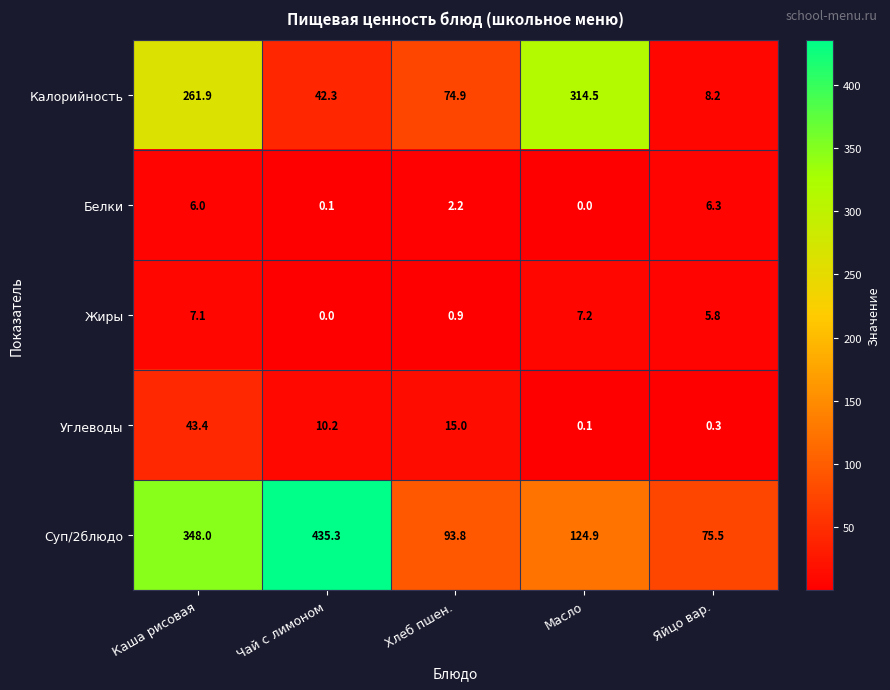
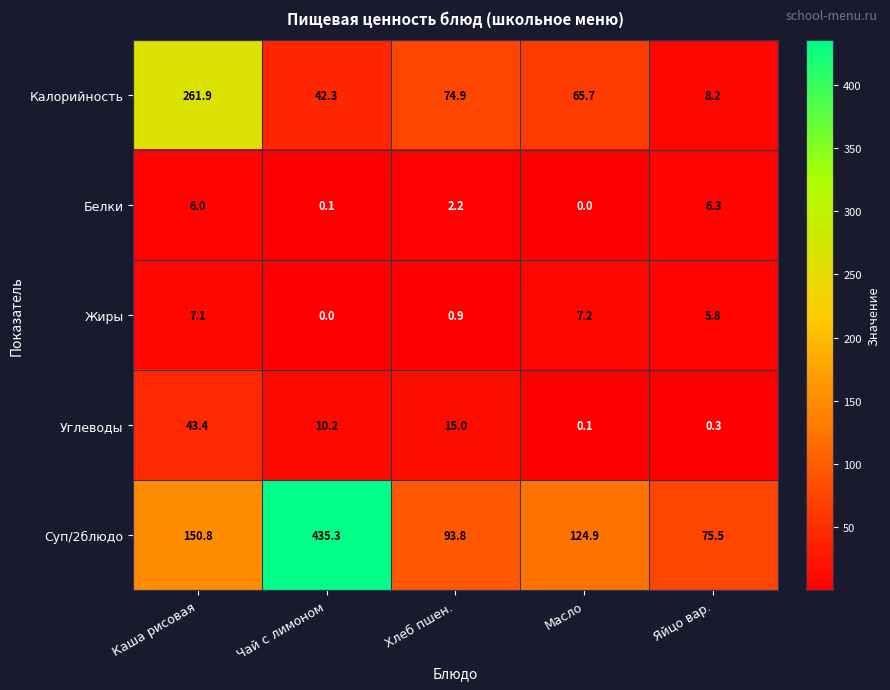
  {
    "Калорийность": {
      "Каша рисовая": 261.9,
      "Чай с лимоном": 42.3,
      "Хлеб пшен.": 74.9,
-     "Масло": 314.5,
+     "Масло": 65.7,
      "Яйцо вар.": 8.2
    },
    "Белки": {
      "Каша рисовая": 6.0,
      "Чай с лимоном": 0.1,
      "Хлеб пшен.": 2.2,
      "Масло": 0.0,
      "Яйцо вар.": 6.3
    },
    "Жиры": {
      "Каша рисовая": 7.1,
      "Чай с лимоном": 0.0,
      "Хлеб пшен.": 0.9,
      "Масло": 7.2,
      "Яйцо вар.": 5.8
    },
    "Углеводы": {
      "Каша рисовая": 43.4,
      "Чай с лимоном": 10.2,
      "Хлеб пшен.": 15.0,
      "Масло": 0.1,
      "Яйцо вар.": 0.3
    },
    "Суп/2блюдо": {
-     "Каша рисовая": 348.0,
+     "Каша рисовая": 150.8,
      "Чай с лимоном": 435.3,
      "Хлеб пшен.": 93.8,
      "Масло": 124.9,
      "Яйцо вар.": 75.5
    }
  }
